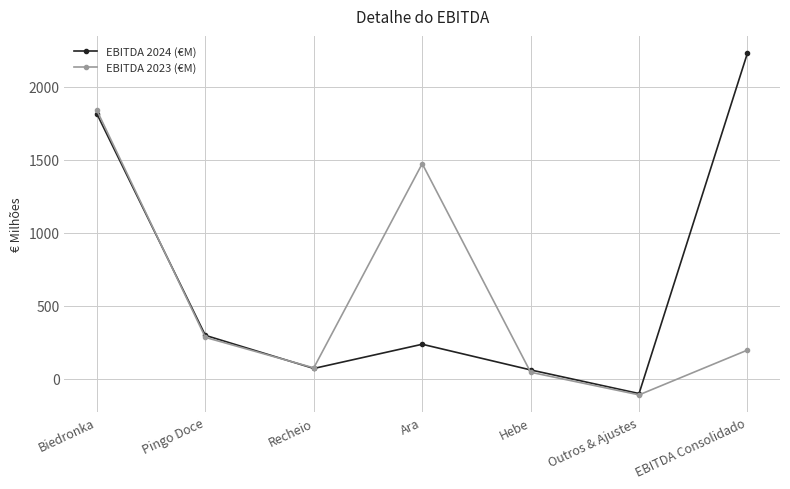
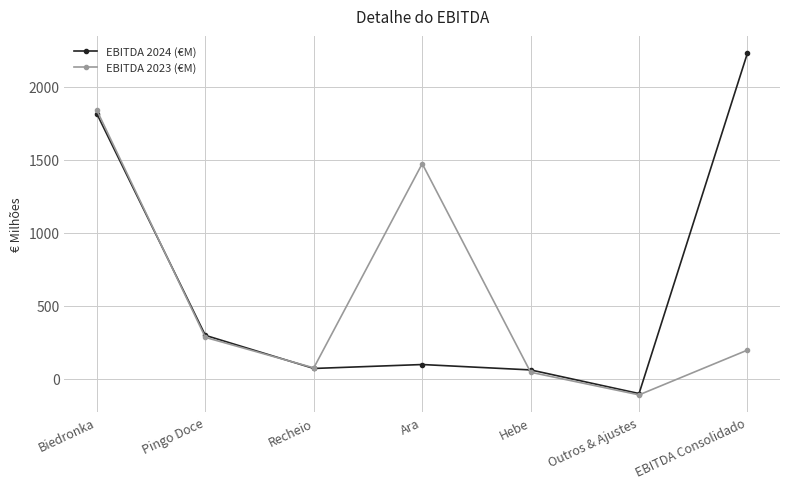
  {
    "EBITDA 2024 (€M)": {
      "Biedronka": 1810,
-     "Ara": 240,
+     "Ara": 100,
      "EBITDA Consolidado": 2230
    },
    "EBITDA 2023 (€M)": {
      "Biedronka": 1840,
      "Ara": 1470,
      "EBITDA Consolidado": 200
    }
  }
